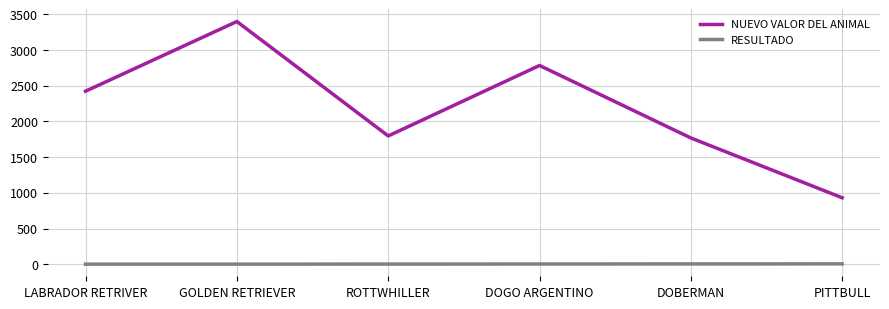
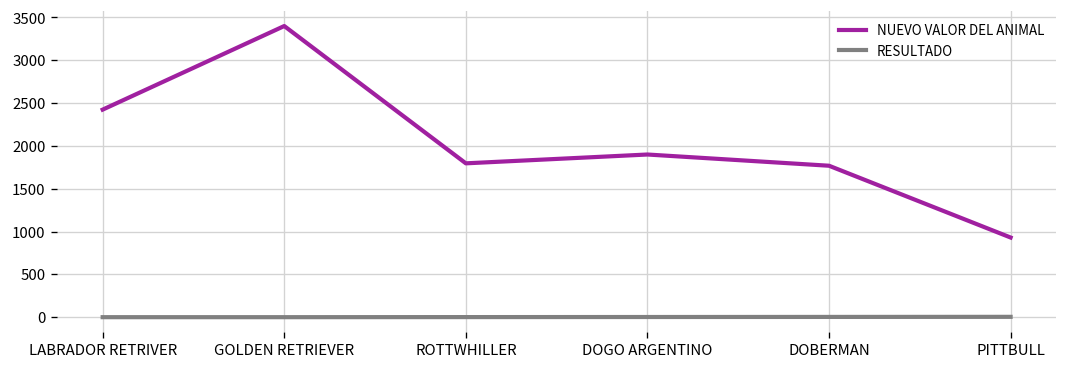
  {
    "NUEVO VALOR DEL ANIMAL": {
      "LABRADOR RETRIVER": 2400,
      "GOLDEN RETRIEVER": 3400,
      "ROTTWHILLER": 1800,
-     "DOGO ARGENTINO": 2800,
+     "DOGO ARGENTINO": 1900,
      "DOBERMAN": 1800,
      "PITTBULL": 900
    },
    "RESULTADO": {
      "LABRADOR RETRIVER": 0,
      "GOLDEN RETRIEVER": 0,
      "ROTTWHILLER": 0,
      "DOGO ARGENTINO": 0,
      "DOBERMAN": 0,
      "PITTBULL": 0
    }
  }
